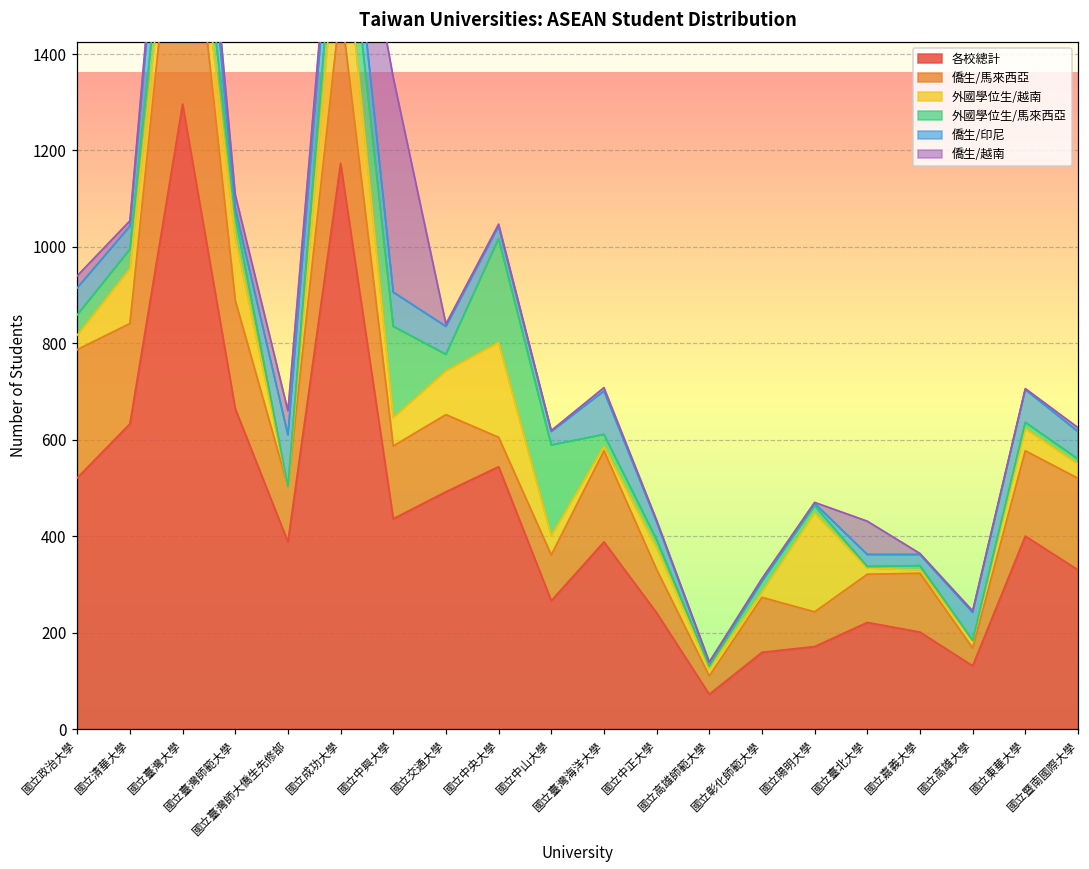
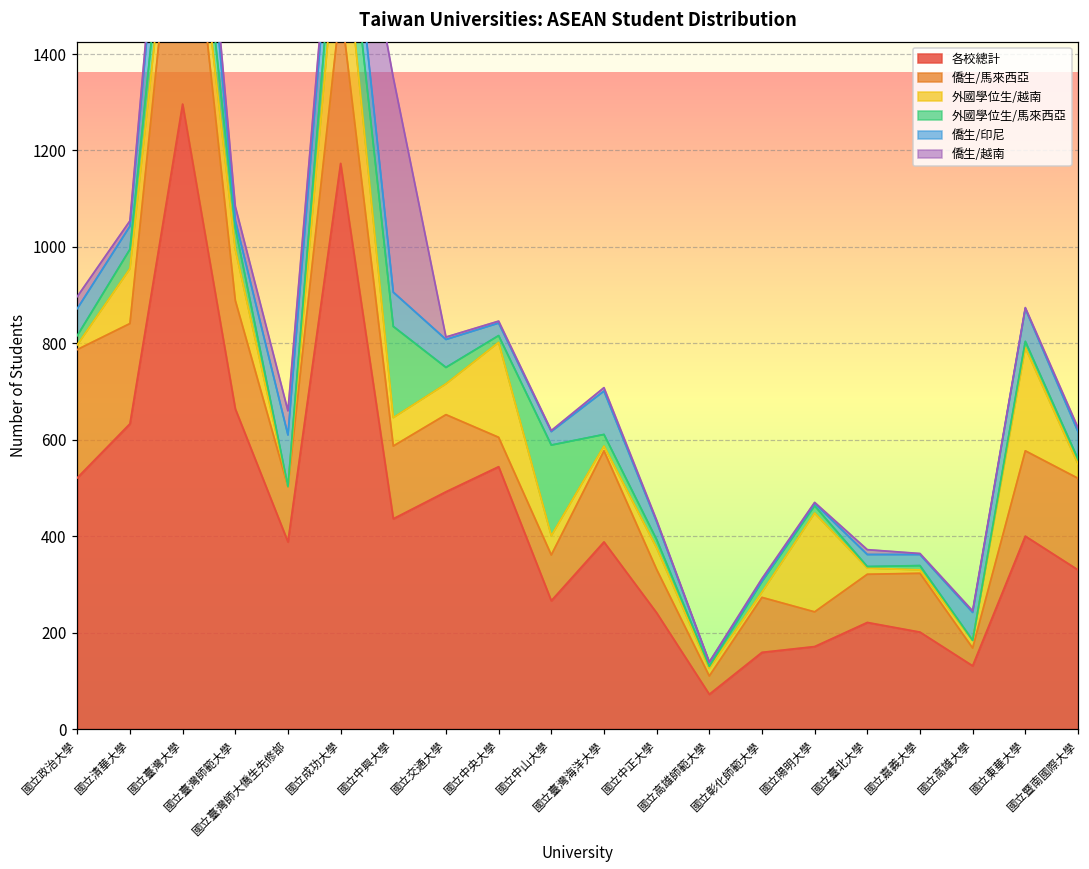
  {
    "外國學位生/越南": {
-     "國立政治大學": 30,
+     "國立政治大學": 10,
      "國立清華大學": 110,
-     "國立臺灣師範大學": 130,
+     "國立臺灣師範大學": 110,
      "國立中興大學": 60,
-     "國立交通大學": 90,
+     "國立交通大學": 60,
      "國立中央大學": 200,
      "國立中山大學": 40,
      "國立臺灣海洋大學": 10,
      "國立中正大學": 50,
      "國立彰化師範大學": 10,
      "國立陽明大學": 210,
      "國立嘉義大學": 10,
-     "國立東華大學": 50,
+     "國立東華大學": 210,
      "國立暨南國際大學": 30
    },
    "外國學位生/馬來西亞": {
-     "國立政治大學": 40,
+     "國立政治大學": 20,
      "國立清華大學": 40,
      "國立臺灣師範大學": 50,
      "國立中興大學": 190,
      "國立交通大學": 30,
-     "國立中央大學": 220,
+     "國立中央大學": 10,
      "國立中山大學": 190,
      "國立臺灣海洋大學": 20,
      "國立中正大學": 20,
      "國立嘉義大學": 10,
      "國立東華大學": 10,
      "國立暨南國際大學": 10
    },
    "僑生/印尼": {
      "國立政治大學": 60,
      "國立清華大學": 50,
      "國立臺灣師範大學": 20,
      "國立臺灣師大僑生先修部": 110,
      "國立中興大學": 70,
      "國立臺灣海洋大學": 90,
      "國立臺北大學": 30,
      "國立暨南國際大學": 60
    },
    "僑生/越南": {
      "國立政治大學": 30,
      "國立清華大學": 10,
      "國立臺灣師範大學": 30,
      "國立臺灣師大僑生先修部": 50,
      "國立中興大學": 450,
      "國立臺灣海洋大學": 10,
-     "國立臺北大學": 70,
+     "國立臺北大學": 10,
      "國立暨南國際大學": 10
    }
  }
